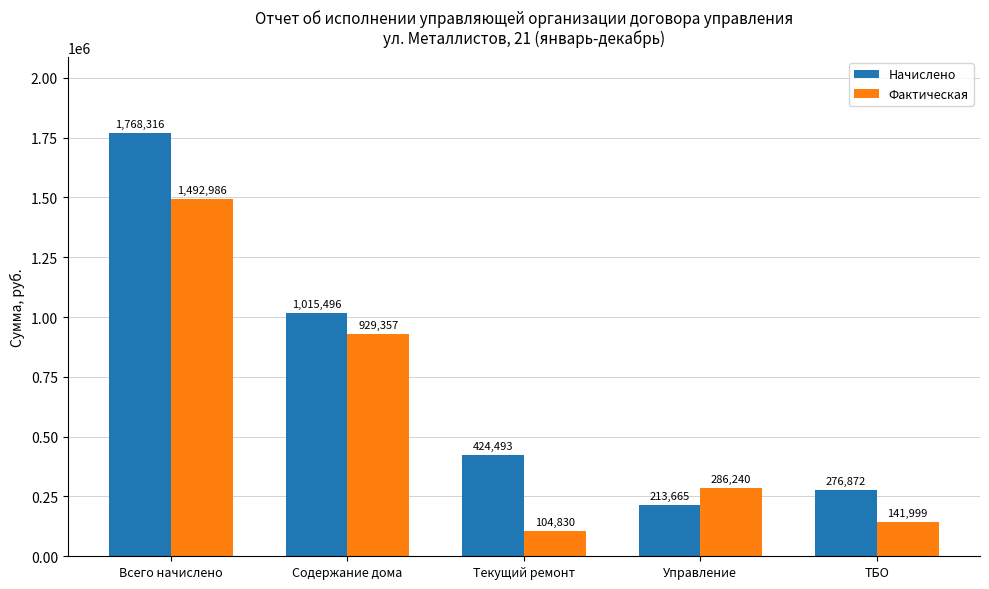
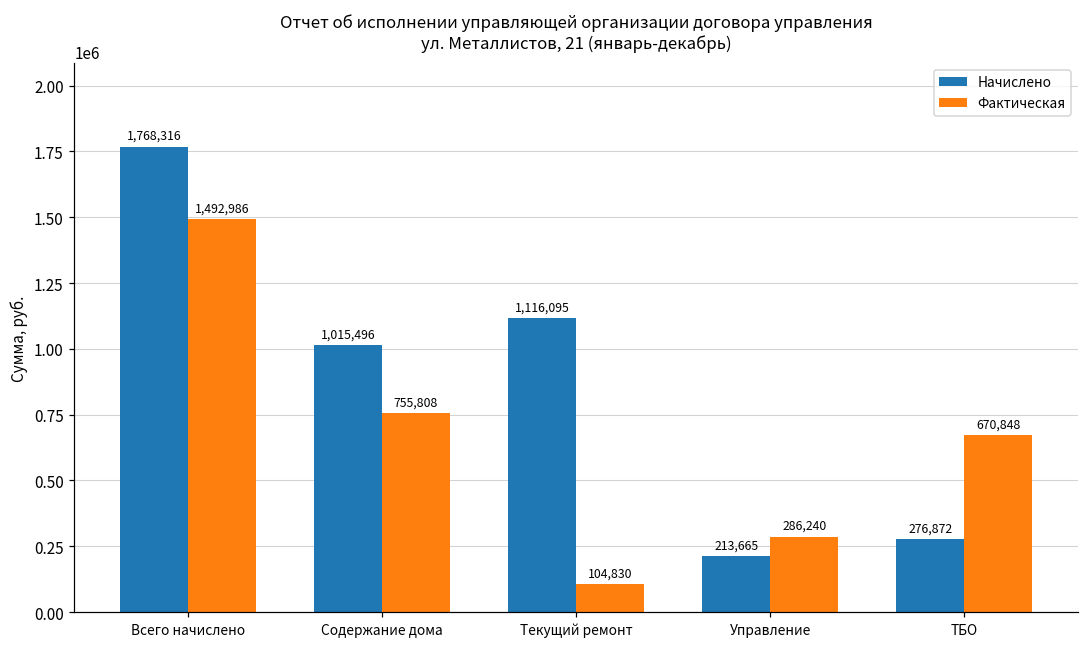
  {
    "Начислено": {
      "Всего начислено": "1,768,316",
      "Содержание дома": "1,015,496",
-     "Текущий ремонт": "424,493",
+     "Текущий ремонт": "1,116,095",
      "Управление": "213,665",
      "ТБО": "276,872"
    },
    "Фактическая": {
      "Всего начислено": "1,492,986",
-     "Содержание дома": "929,357",
+     "Содержание дома": "755,808",
      "Текущий ремонт": "104,830",
      "Управление": "286,240",
-     "ТБО": "141,999"
+     "ТБО": "670,848"
    }
  }
